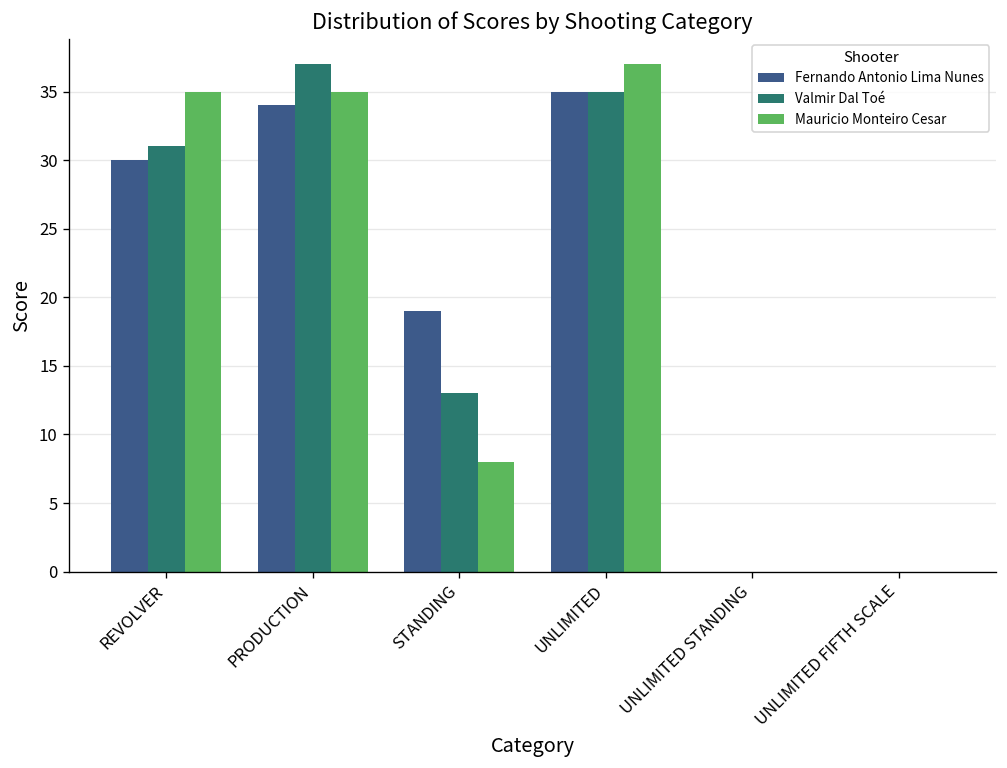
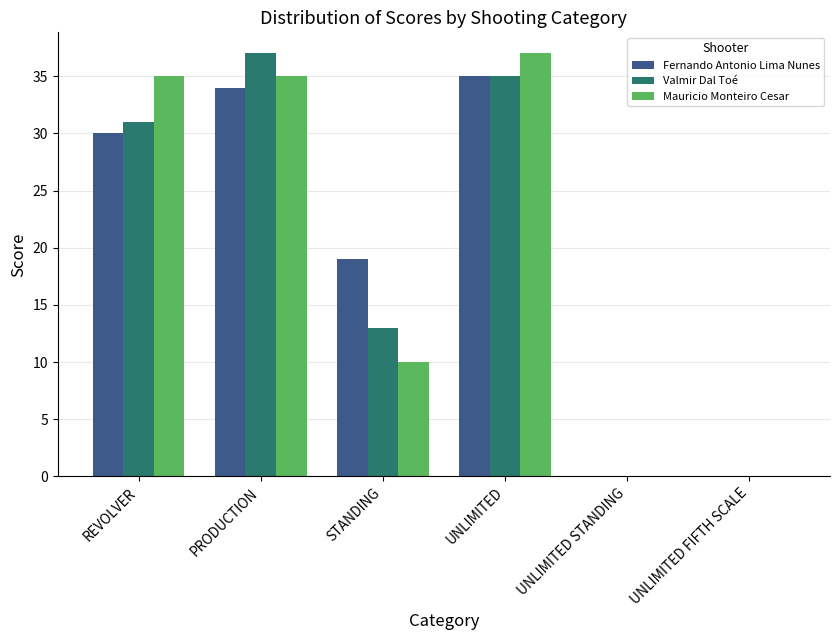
  {
    "Mauricio Monteiro Cesar": {
      "REVOLVER": 35,
      "PRODUCTION": 35,
-     "STANDING": 8,
+     "STANDING": 10,
      "UNLIMITED": 37,
      "UNLIMITED STANDING": 0,
      "UNLIMITED FIFTH SCALE": 0
    }
  }
